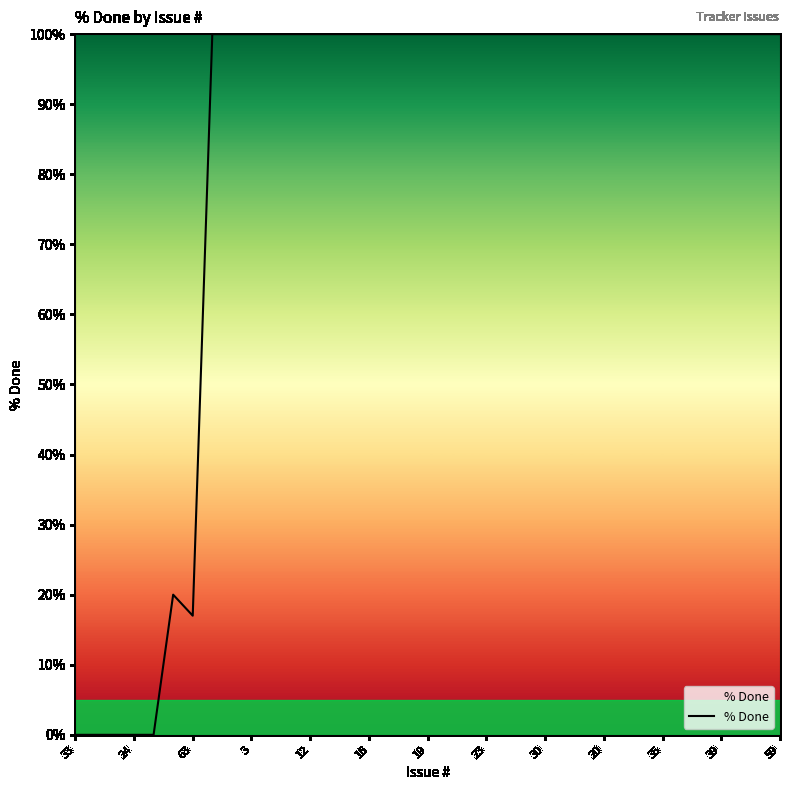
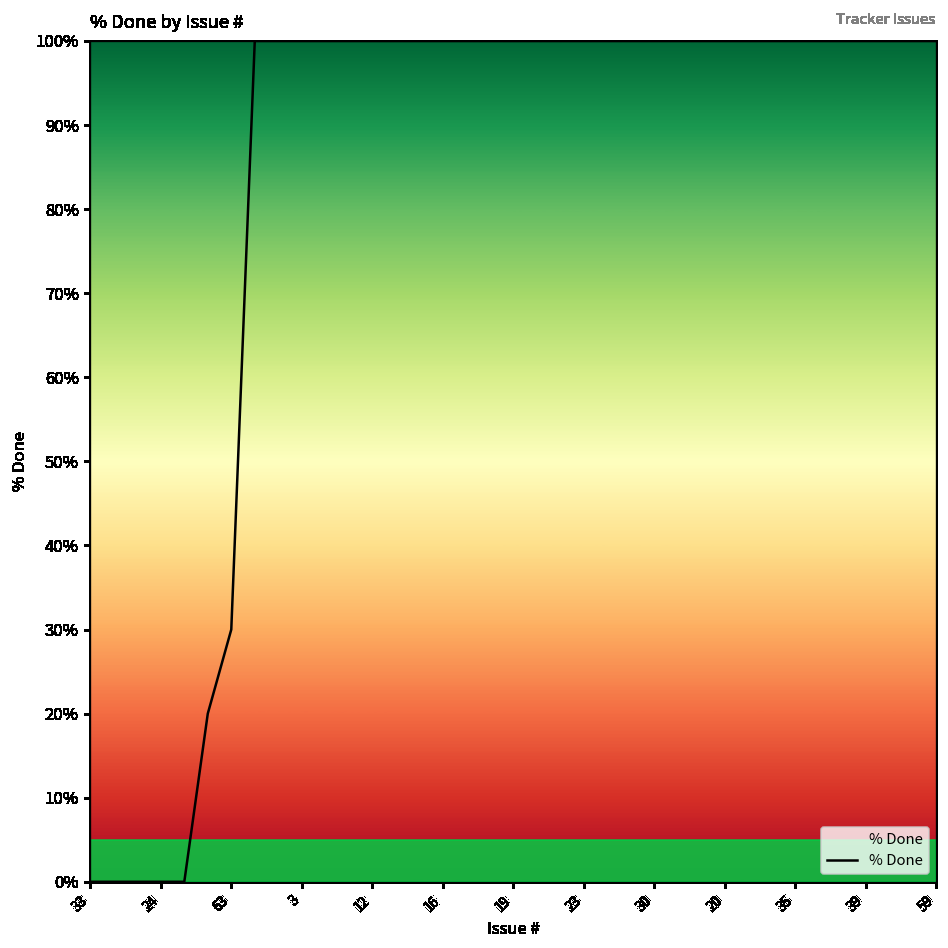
  {
-   "63": "17%",
+   "63": "30%",
    "3": "100%",
    "12": "100%",
    "30": "100%",
    "39": "100%",
    "59": "100%"
  }
